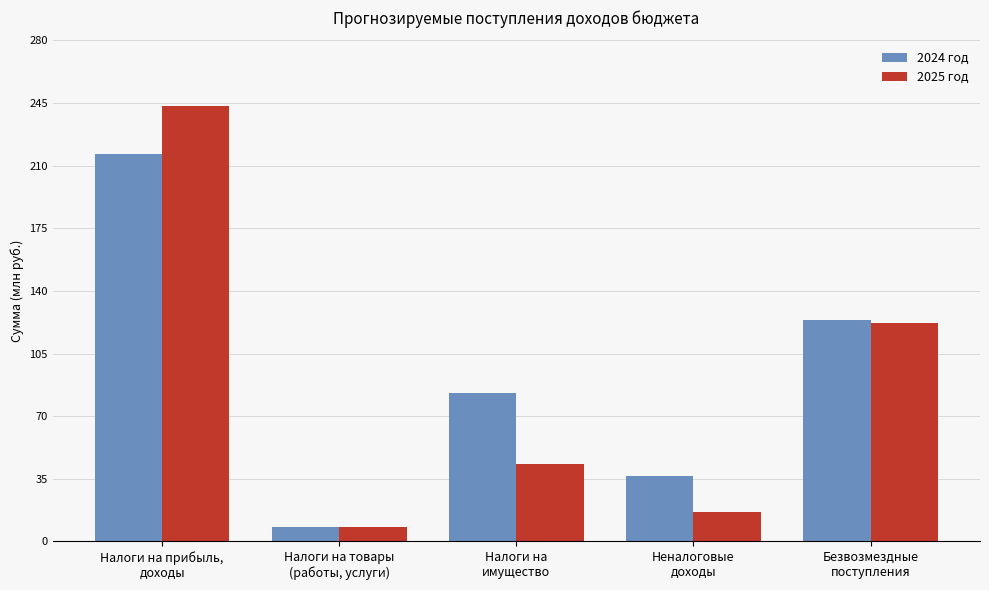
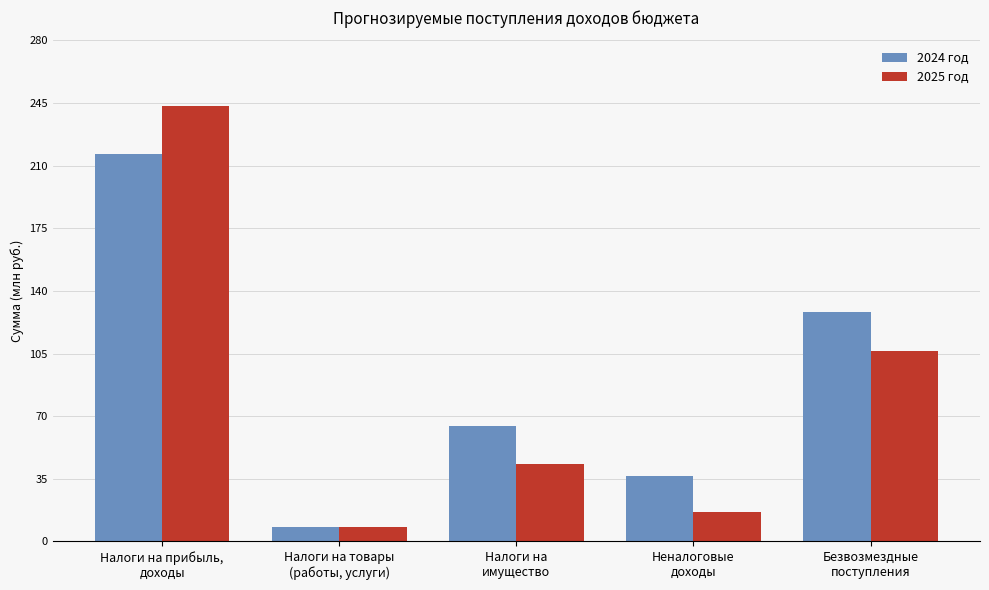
  {
    "2024 год": {
      "Налоги на прибыль, доходы": 217,
      "Налоги на товары (работы, услуги)": 8,
-     "Налоги на имущество": 83,
+     "Налоги на имущество": 65,
      "Неналоговые доходы": 37,
-     "Безвозмездные поступления": 124
+     "Безвозмездные поступления": 129
    },
    "2025 год": {
      "Налоги на прибыль, доходы": 244,
      "Налоги на товары (работы, услуги)": 8,
      "Налоги на имущество": 43,
      "Неналоговые доходы": 16,
-     "Безвозмездные поступления": 122
+     "Безвозмездные поступления": 107
    }
  }
